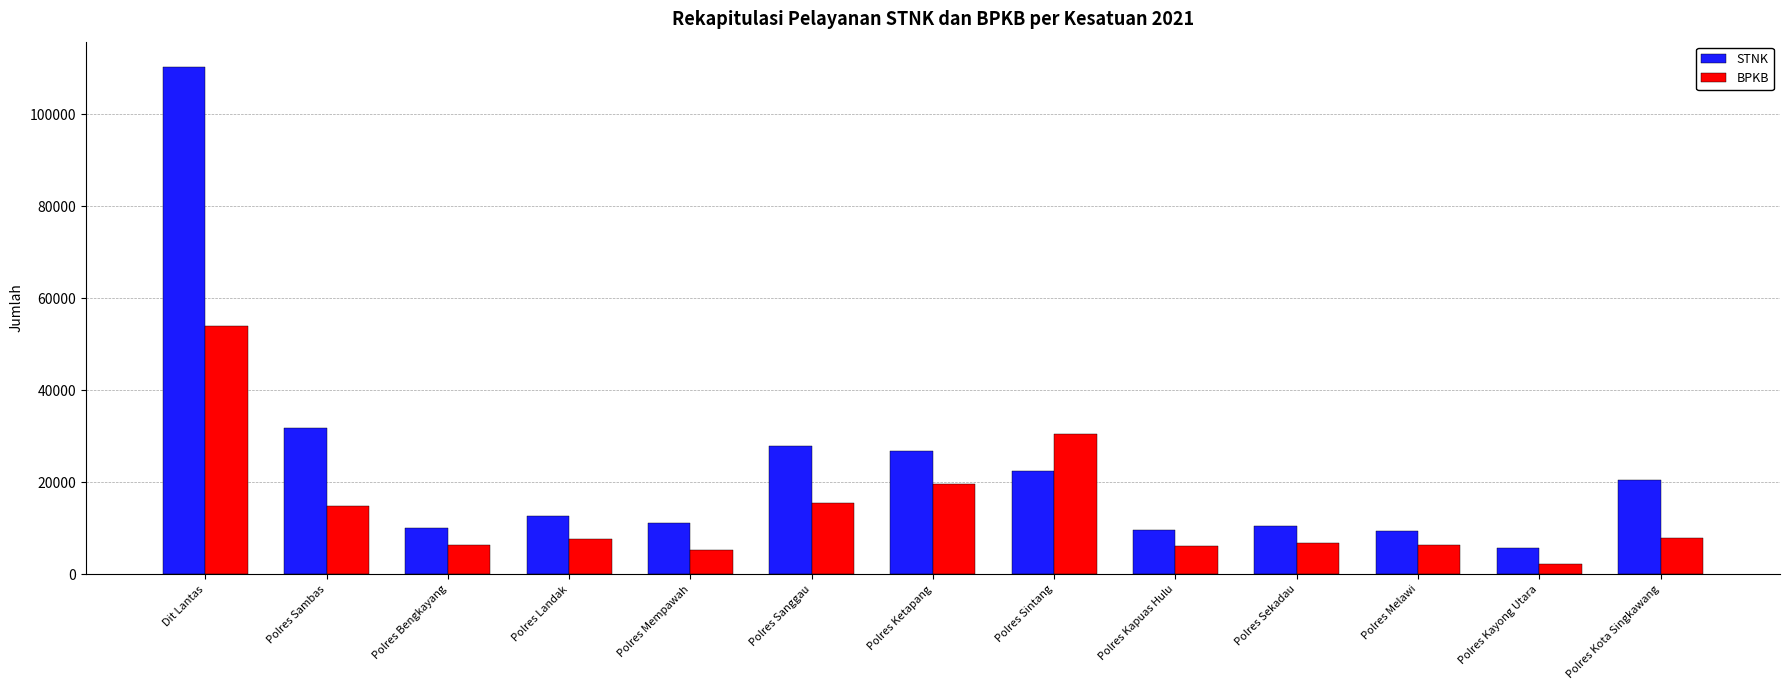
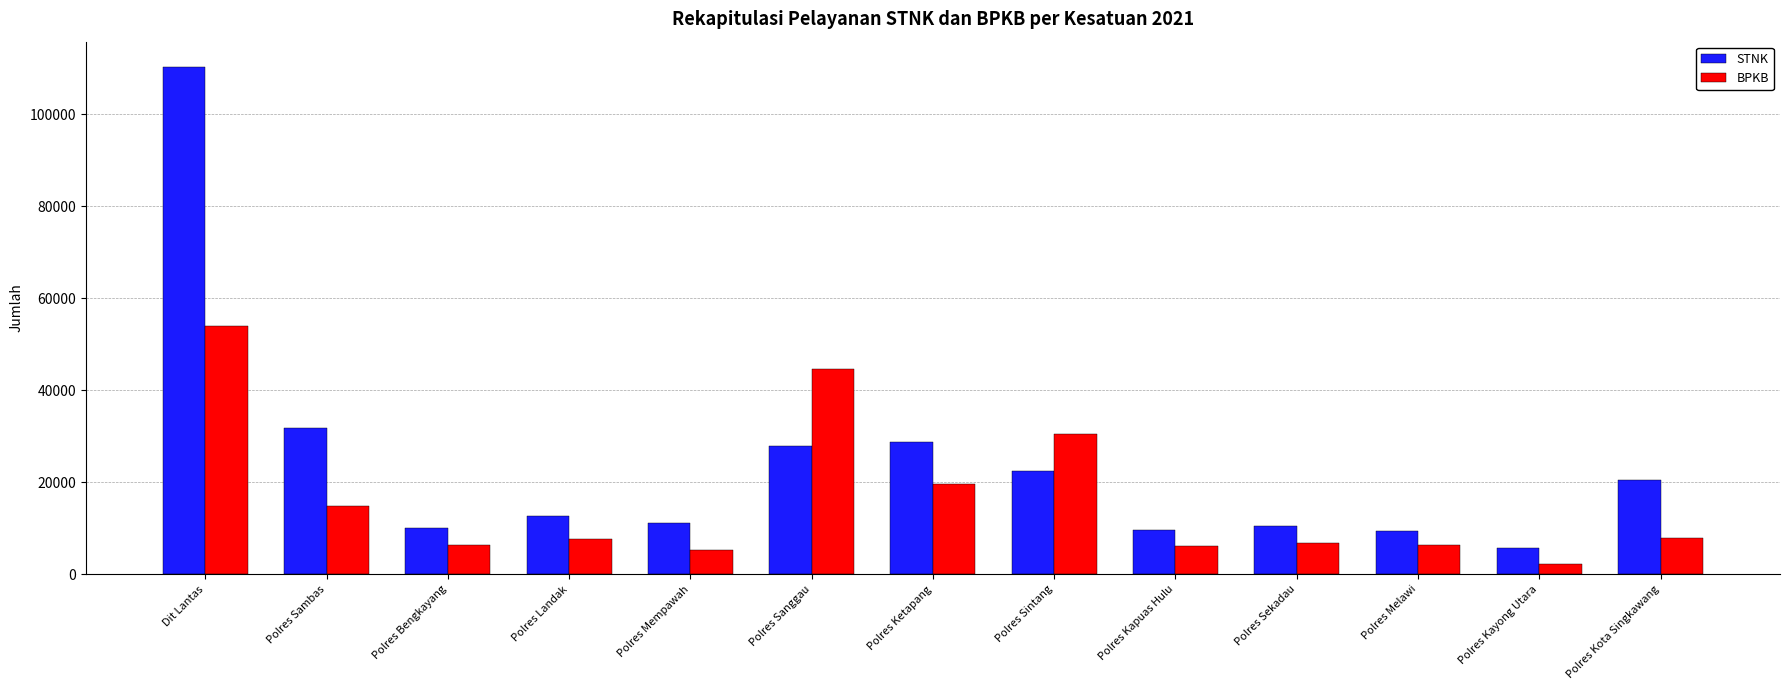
  {
    "STNK": {
      "Dit Lantas": 110000,
      "Polres Sambas": 32000,
      "Polres Bengkayang": 10000,
      "Polres Landak": 13000,
      "Polres Mempawah": 11000,
      "Polres Sanggau": 28000,
-     "Polres Ketapang": 27000,
+     "Polres Ketapang": 29000,
      "Polres Sintang": 22000,
      "Polres Kapuas Hulu": 10000,
      "Polres Sekadau": 11000,
      "Polres Melawi": 9000,
      "Polres Kayong Utara": 6000,
      "Polres Kota Singkawang": 21000
    },
    "BPKB": {
      "Dit Lantas": 54000,
      "Polres Sambas": 15000,
      "Polres Bengkayang": 6000,
      "Polres Landak": 8000,
      "Polres Mempawah": 5000,
-     "Polres Sanggau": 15000,
+     "Polres Sanggau": 45000,
      "Polres Ketapang": 20000,
      "Polres Sintang": 31000,
      "Polres Kapuas Hulu": 6000,
      "Polres Sekadau": 7000,
      "Polres Melawi": 6000,
      "Polres Kayong Utara": 2000,
      "Polres Kota Singkawang": 8000
    }
  }
